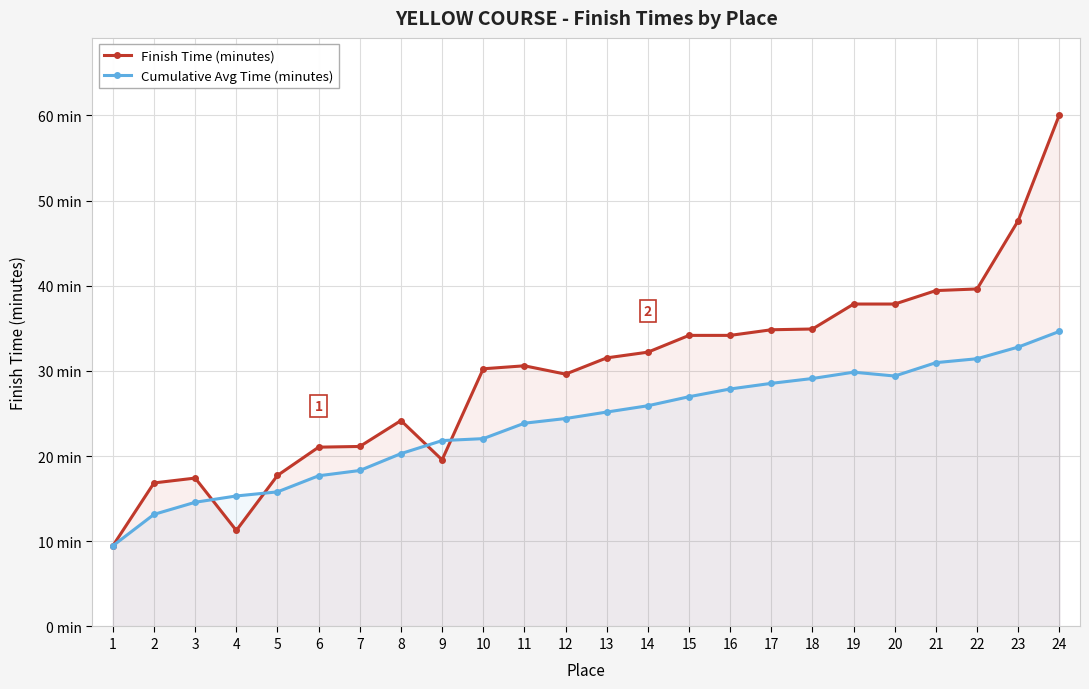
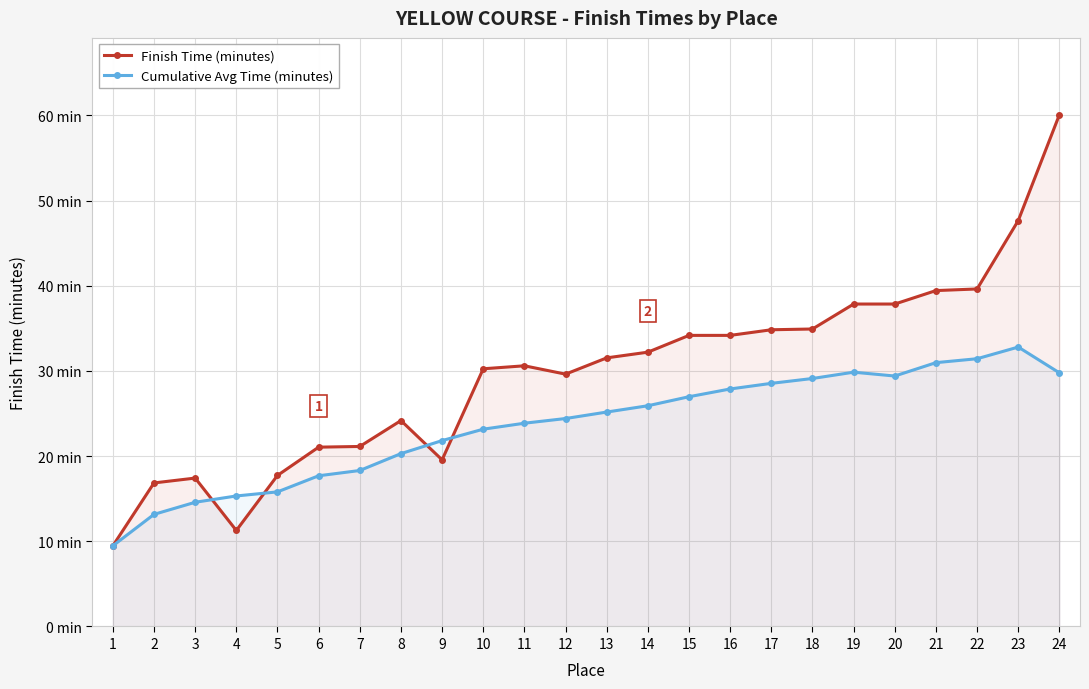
  {
    "Finish Time (minutes)": {
      "2": "17 min",
      "3": "17 min",
      "4": "11 min",
      "5": "18 min",
      "6": "21 min",
      "7": "21 min",
      "8": "24 min",
      "9": "20 min",
      "10": "30 min",
      "11": "31 min",
      "12": "30 min",
      "13": "32 min",
      "14": "32 min",
      "15": "34 min",
      "16": "34 min",
      "17": "35 min",
      "18": "35 min",
      "19": "38 min",
      "20": "38 min",
      "21": "39 min",
      "22": "40 min",
      "23": "48 min",
      "24": "60 min"
    },
    "Cumulative Avg Time (minutes)": {
      "2": "13 min",
      "3": "15 min",
      "4": "15 min",
      "5": "16 min",
      "6": "18 min",
      "7": "18 min",
      "8": "20 min",
      "9": "22 min",
-     "10": "22 min",
+     "10": "23 min",
      "11": "24 min",
      "12": "24 min",
      "13": "25 min",
      "14": "26 min",
      "15": "27 min",
      "16": "28 min",
      "17": "29 min",
      "18": "29 min",
      "19": "30 min",
      "20": "29 min",
      "21": "31 min",
      "22": "31 min",
      "23": "33 min",
-     "24": "35 min"
+     "24": "30 min"
    }
  }
